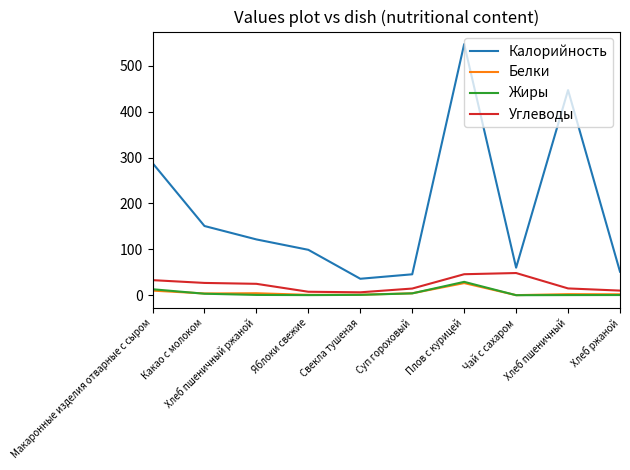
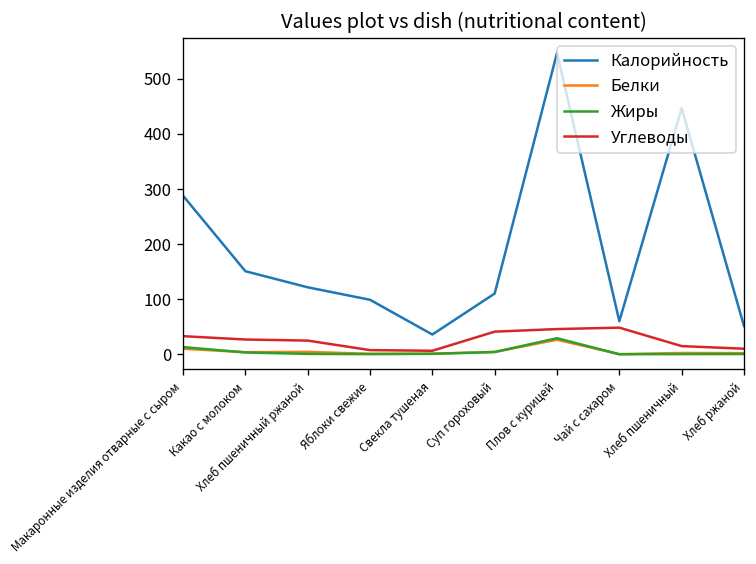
  {
    "Калорийность": {
      "Макаронные изделия отварные с сыром": 290,
      "Какао с молоком": 150,
      "Хлеб пшеничный ржаной": 120,
      "Яблоки свежие": 100,
      "Свекла тушеная": 40,
-     "Суп гороховый": 50,
+     "Суп гороховый": 110,
      "Чай с сахаром": 60,
      "Хлеб ржаной": 50
    },
    "Углеводы": {
      "Макаронные изделия отварные с сыром": 30,
      "Какао с молоком": 30,
      "Хлеб пшеничный ржаной": 20,
      "Яблоки свежие": 10,
-     "Суп гороховый": 10,
+     "Суп гороховый": 40,
      "Плов с курицей": 50,
      "Чай с сахаром": 50,
      "Хлеб пшеничный": 10,
      "Хлеб ржаной": 10
    }
  }
